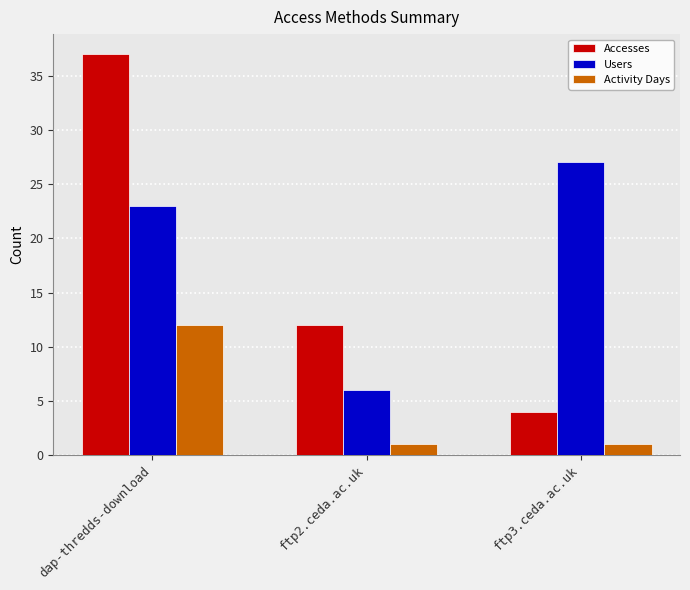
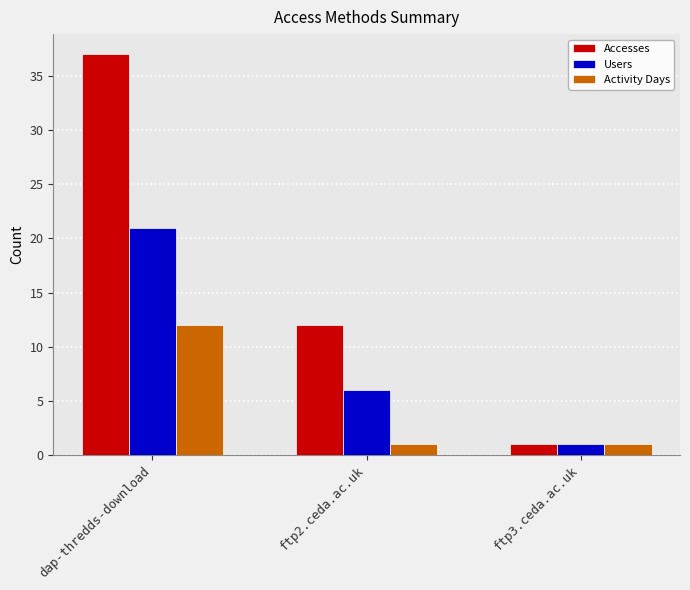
  {
    "Accesses": {
      "dap-thredds-download": 37,
      "ftp2.ceda.ac.uk": 12,
-     "ftp3.ceda.ac.uk": 4
+     "ftp3.ceda.ac.uk": 1
    },
    "Users": {
-     "dap-thredds-download": 23,
+     "dap-thredds-download": 21,
      "ftp2.ceda.ac.uk": 6,
-     "ftp3.ceda.ac.uk": 27
+     "ftp3.ceda.ac.uk": 1
    },
    "Activity Days": {
      "dap-thredds-download": 12,
      "ftp2.ceda.ac.uk": 1,
      "ftp3.ceda.ac.uk": 1
    }
  }
